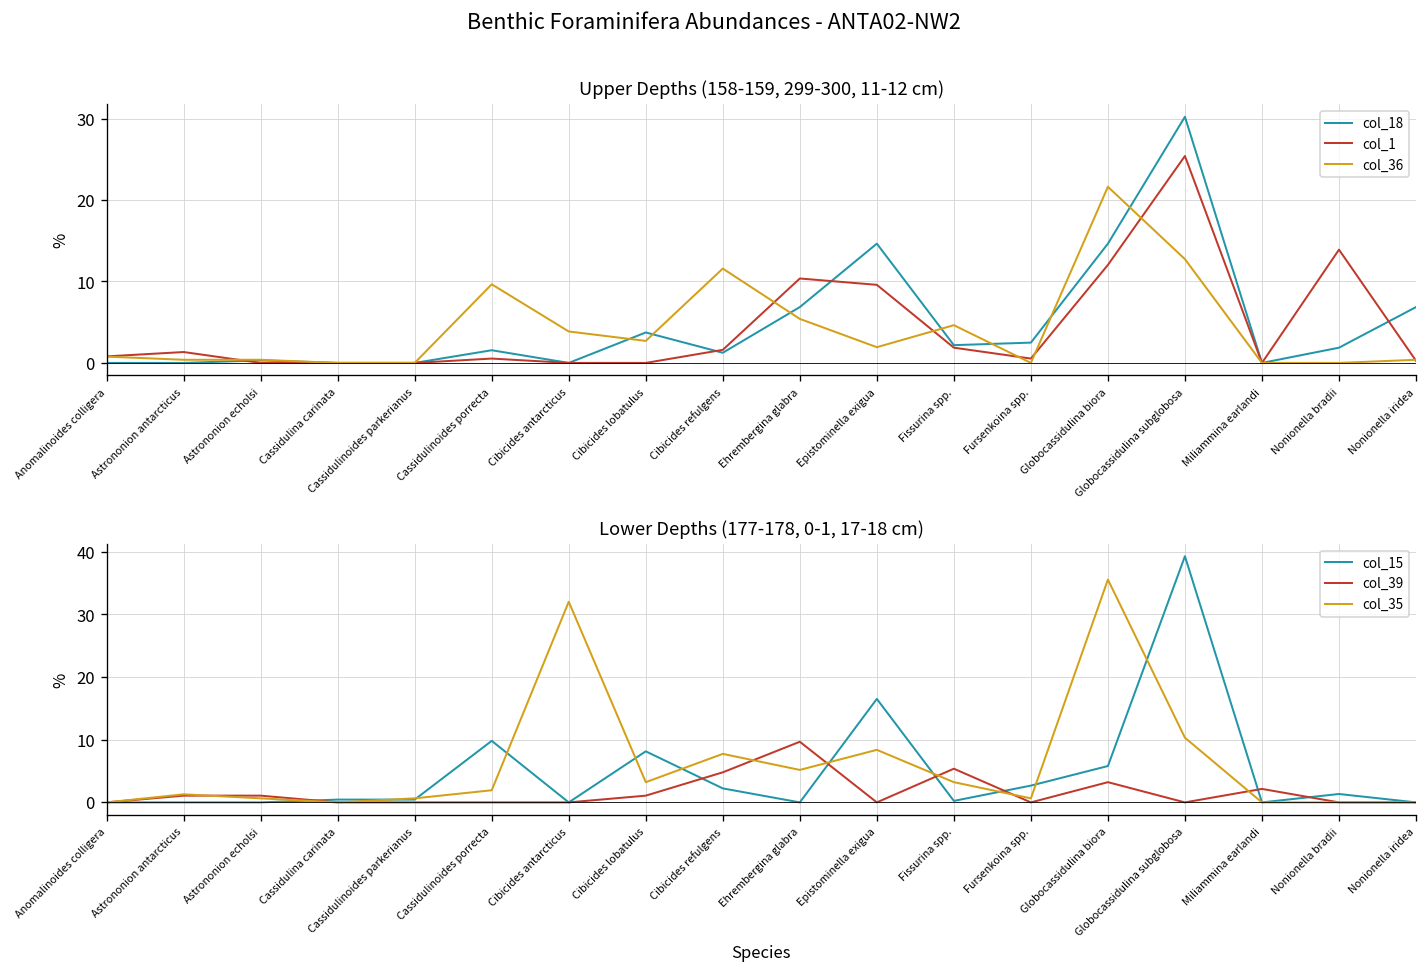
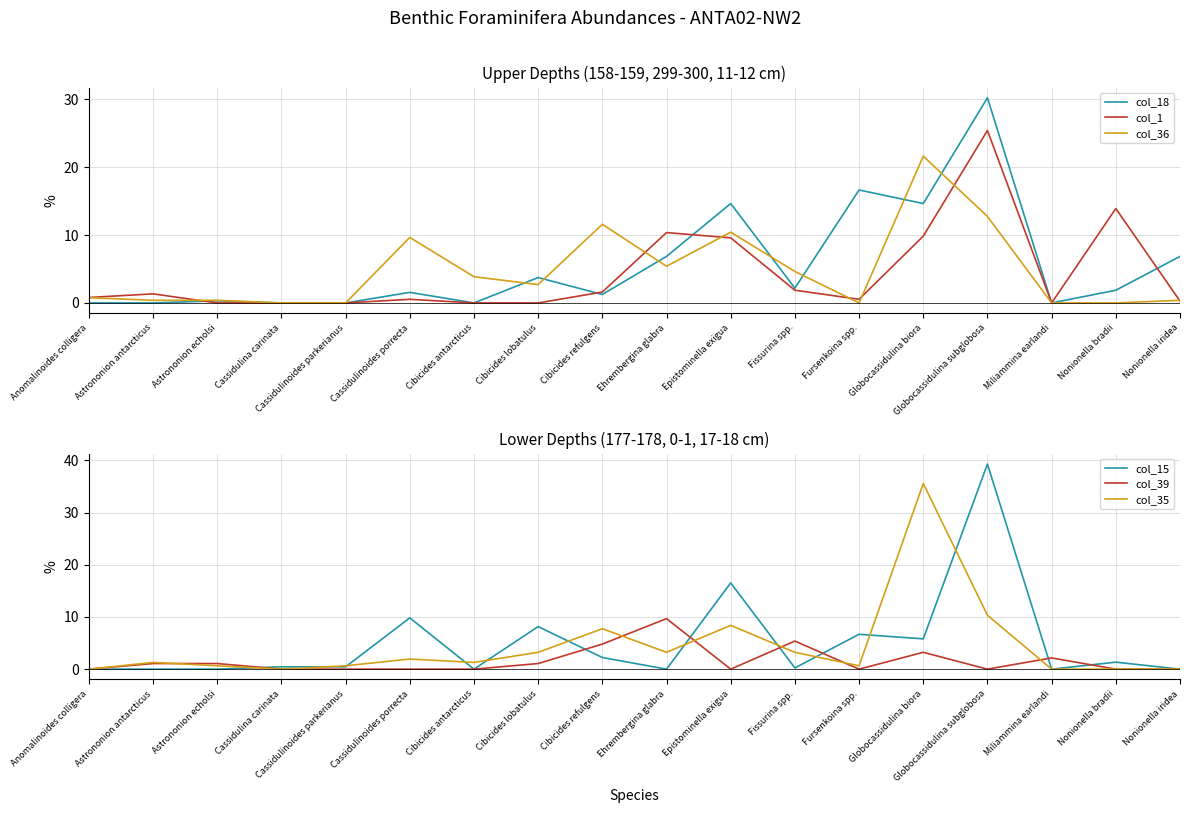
  {
    "Upper Depths (158-159, 299-300, 11-12 cm)": {
      "col_18": {
        "Anomalinoides colligera": 0,
        "Astrononion antarcticus": 0,
        "Cassidulinoides porrecta": 2,
        "Cibicides lobatulus": 4,
        "Ehrembergina glabra": 7,
        "Epistominella exigua": 15,
-       "Fursenkoina spp.": 2,
+       "Fursenkoina spp.": 17,
        "Globocassidulina biora": 15,
        "Globocassidulina subglobosa": 30,
        "Nonionella bradii": 2,
        "Nonionella iridea": 7
      },
      "col_1": {
        "Astrononion antarcticus": 1,
        "Cassidulinoides porrecta": 1,
        "Cibicides lobatulus": 0,
        "Ehrembergina glabra": 10,
        "Epistominella exigua": 10,
        "Fursenkoina spp.": 1,
-       "Globocassidulina biora": 12,
+       "Globocassidulina biora": 10,
        "Globocassidulina subglobosa": 25,
        "Nonionella bradii": 14
      },
      "col_36": {
        "Astrononion antarcticus": 0,
        "Cassidulinoides porrecta": 10,
        "Cibicides antarcticus": 4,
        "Cibicides lobatulus": 3,
        "Cibicides refulgens": 12,
        "Ehrembergina glabra": 5,
-       "Epistominella exigua": 2,
+       "Epistominella exigua": 10,
        "Fissurina spp.": 5,
        "Fursenkoina spp.": 0,
        "Globocassidulina biora": 22,
        "Globocassidulina subglobosa": 13,
        "Nonionella bradii": 0
      }
    },
    "Lower Depths (177-178, 0-1, 17-18 cm)": {
      "col_15": {
        "Astrononion antarcticus": 0,
        "Astrononion echolsi": 0,
        "Cassidulinoides porrecta": 10,
        "Cibicides lobatulus": 8,
        "Cibicides refulgens": 2,
        "Ehrembergina glabra": 0,
        "Epistominella exigua": 17,
        "Fissurina spp.": 0,
-       "Fursenkoina spp.": 3,
+       "Fursenkoina spp.": 7,
        "Globocassidulina biora": 6,
        "Globocassidulina subglobosa": 39,
        "Nonionella bradii": 1
      },
      "col_39": {
        "Cassidulinoides porrecta": 0,
        "Cibicides lobatulus": 1,
        "Cibicides refulgens": 5,
        "Ehrembergina glabra": 10,
        "Epistominella exigua": 0,
        "Fissurina spp.": 5,
        "Fursenkoina spp.": 0,
        "Globocassidulina biora": 3,
        "Globocassidulina subglobosa": 0,
        "Miliammina earlandi": 2
      },
      "col_35": {
        "Cassidulinoides porrecta": 2,
-       "Cibicides antarcticus": 32,
+       "Cibicides antarcticus": 1,
        "Cibicides lobatulus": 3,
        "Cibicides refulgens": 8,
-       "Ehrembergina glabra": 5,
+       "Ehrembergina glabra": 3,
        "Epistominella exigua": 8,
        "Fissurina spp.": 3,
        "Fursenkoina spp.": 1,
        "Globocassidulina biora": 36,
        "Globocassidulina subglobosa": 10
      }
    }
  }
